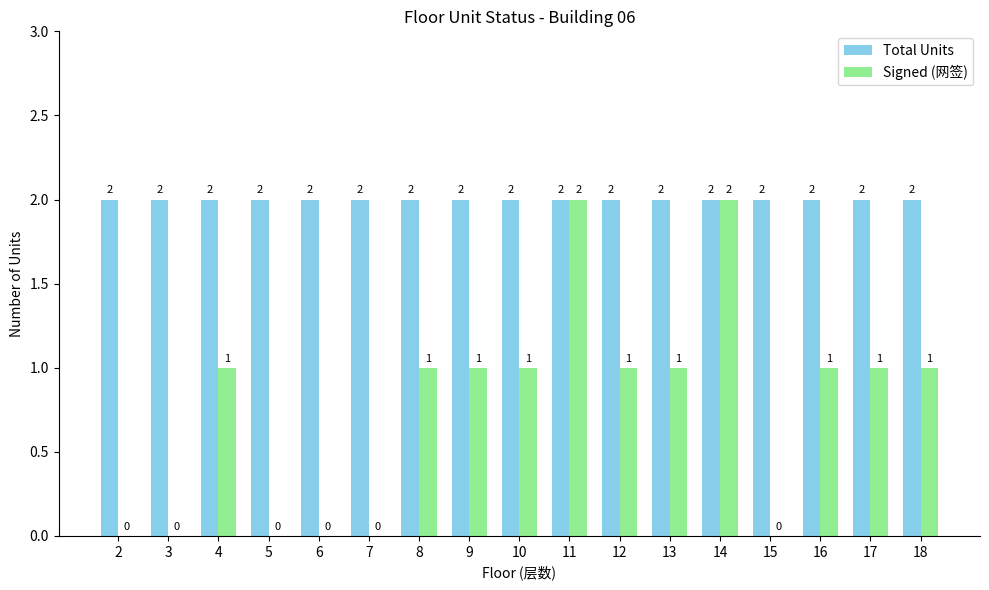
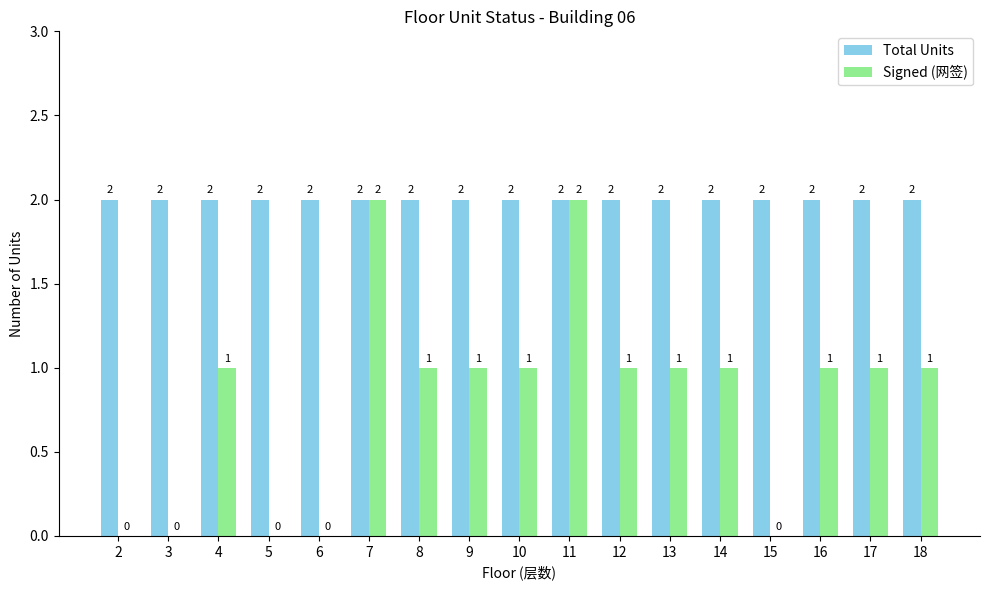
  {
    "Total Units": {
      "2": 2,
      "3": 2,
      "4": 2,
      "5": 2,
      "6": 2,
      "7": 2,
      "8": 2,
      "9": 2,
      "10": 2,
      "11": 2,
      "12": 2,
      "13": 2,
      "14": 2,
      "15": 2,
      "16": 2,
      "17": 2,
      "18": 2
    },
    "Signed (网签)": {
      "2": 0,
      "3": 0,
      "4": 1,
      "5": 0,
      "6": 0,
-     "7": 0,
+     "7": 2,
      "8": 1,
      "9": 1,
      "10": 1,
      "11": 2,
      "12": 1,
      "13": 1,
-     "14": 2,
+     "14": 1,
      "15": 0,
      "16": 1,
      "17": 1,
      "18": 1
    }
  }
